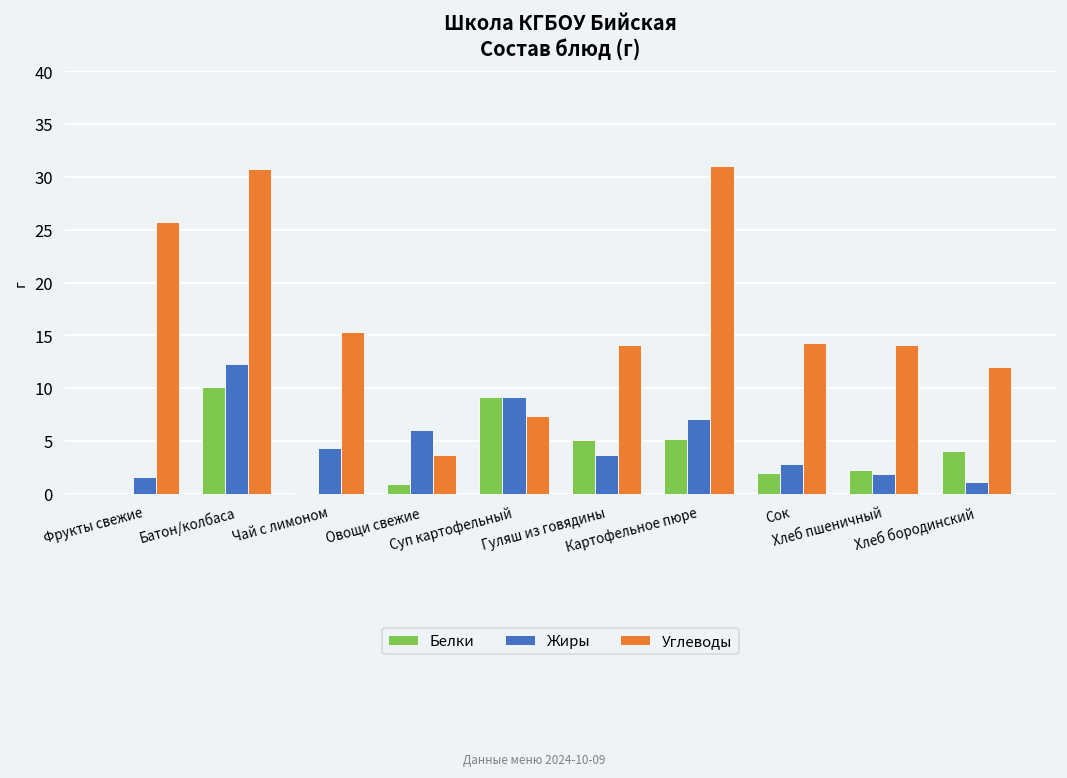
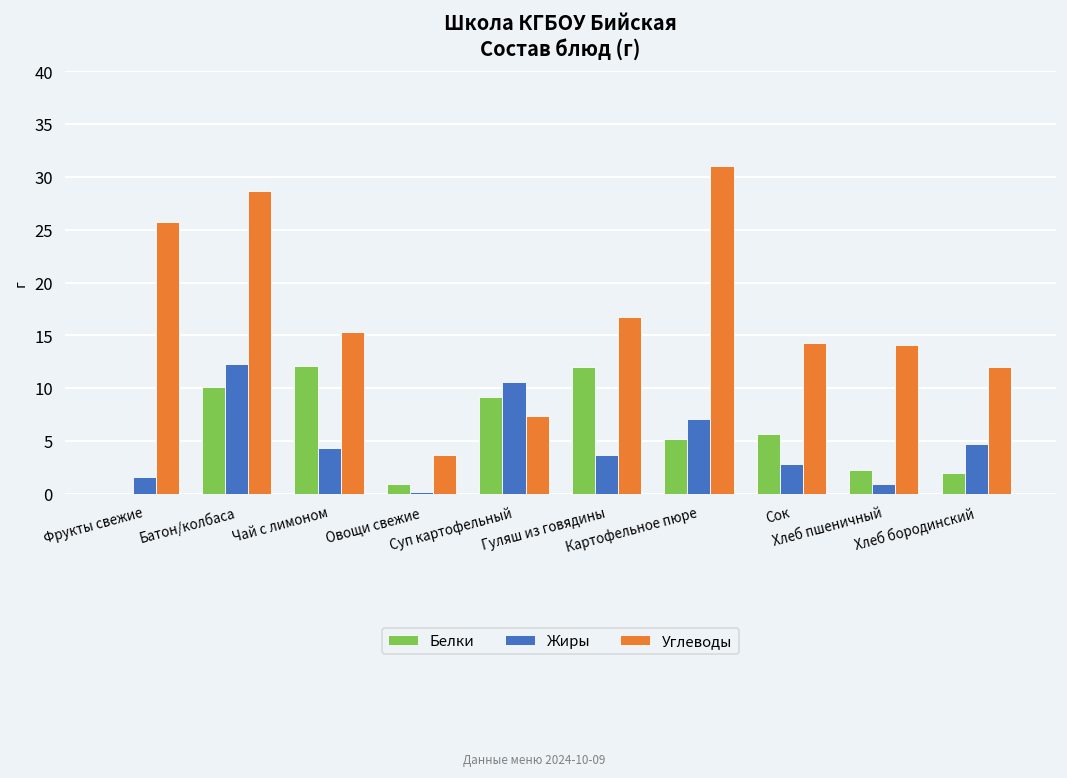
  {
    "Белки": {
      "Батон/колбаса": 10,
-     "Чай с лимоном": 0,
+     "Чай с лимоном": 12,
      "Овощи свежие": 1,
      "Суп картофельный": 9,
-     "Гуляш из говядины": 5,
+     "Гуляш из говядины": 12,
      "Картофельное пюре": 5,
-     "Сок": 2,
+     "Сок": 6,
      "Хлеб пшеничный": 2,
-     "Хлеб бородинский": 4
+     "Хлеб бородинский": 2
    },
    "Жиры": {
      "Фрукты свежие": 2,
      "Батон/колбаса": 12,
      "Чай с лимоном": 4,
-     "Овощи свежие": 6,
-     "Суп картофельный": 9,
+     "Овощи свежие": 0,
+     "Суп картофельный": 11,
      "Гуляш из говядины": 4,
      "Картофельное пюре": 7,
      "Сок": 3,
-     "Хлеб пшеничный": 2,
-     "Хлеб бородинский": 1
+     "Хлеб пшеничный": 1,
+     "Хлеб бородинский": 5
    },
    "Углеводы": {
      "Фрукты свежие": 26,
-     "Батон/колбаса": 31,
+     "Батон/колбаса": 29,
      "Чай с лимоном": 15,
      "Овощи свежие": 4,
      "Суп картофельный": 7,
-     "Гуляш из говядины": 14,
+     "Гуляш из говядины": 17,
      "Картофельное пюре": 31,
      "Сок": 14,
      "Хлеб пшеничный": 14,
      "Хлеб бородинский": 12
    }
  }
